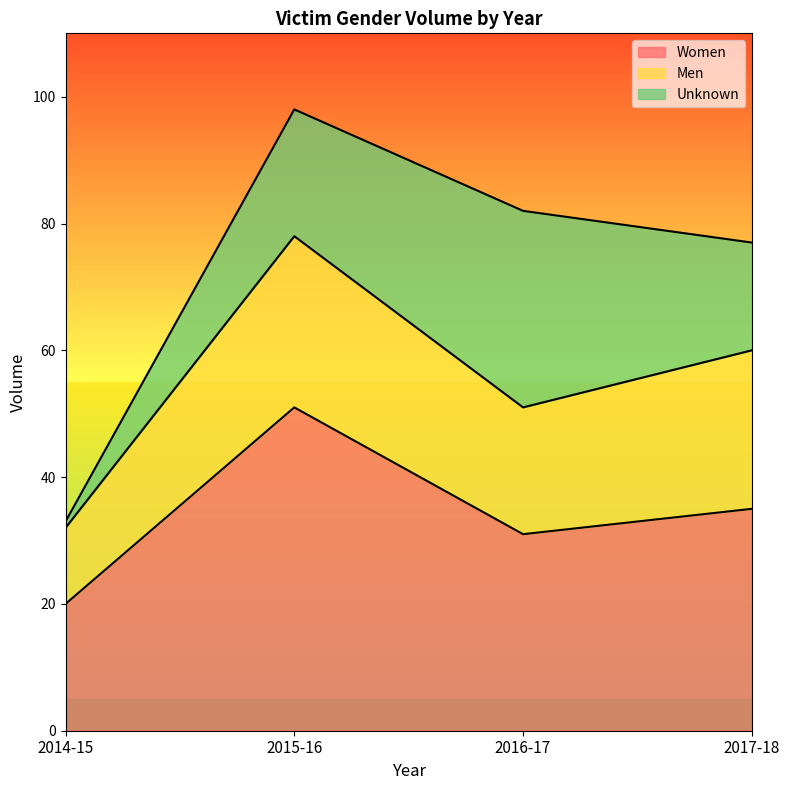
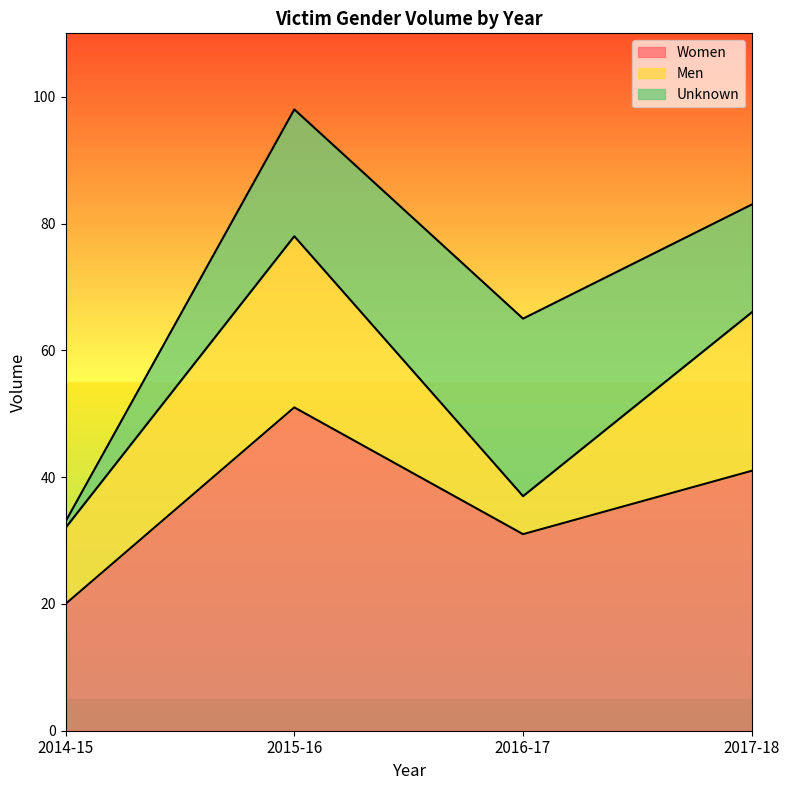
  {
    "Women": {
      "2014-15": 20,
      "2015-16": 51,
      "2016-17": 31,
-     "2017-18": 35
+     "2017-18": 41
    },
    "Men": {
      "2014-15": 12,
      "2015-16": 27,
-     "2016-17": 20,
+     "2016-17": 6,
      "2017-18": 25
    },
    "Unknown": {
      "2014-15": 1,
      "2015-16": 20,
-     "2016-17": 31,
+     "2016-17": 28,
      "2017-18": 17
    }
  }
